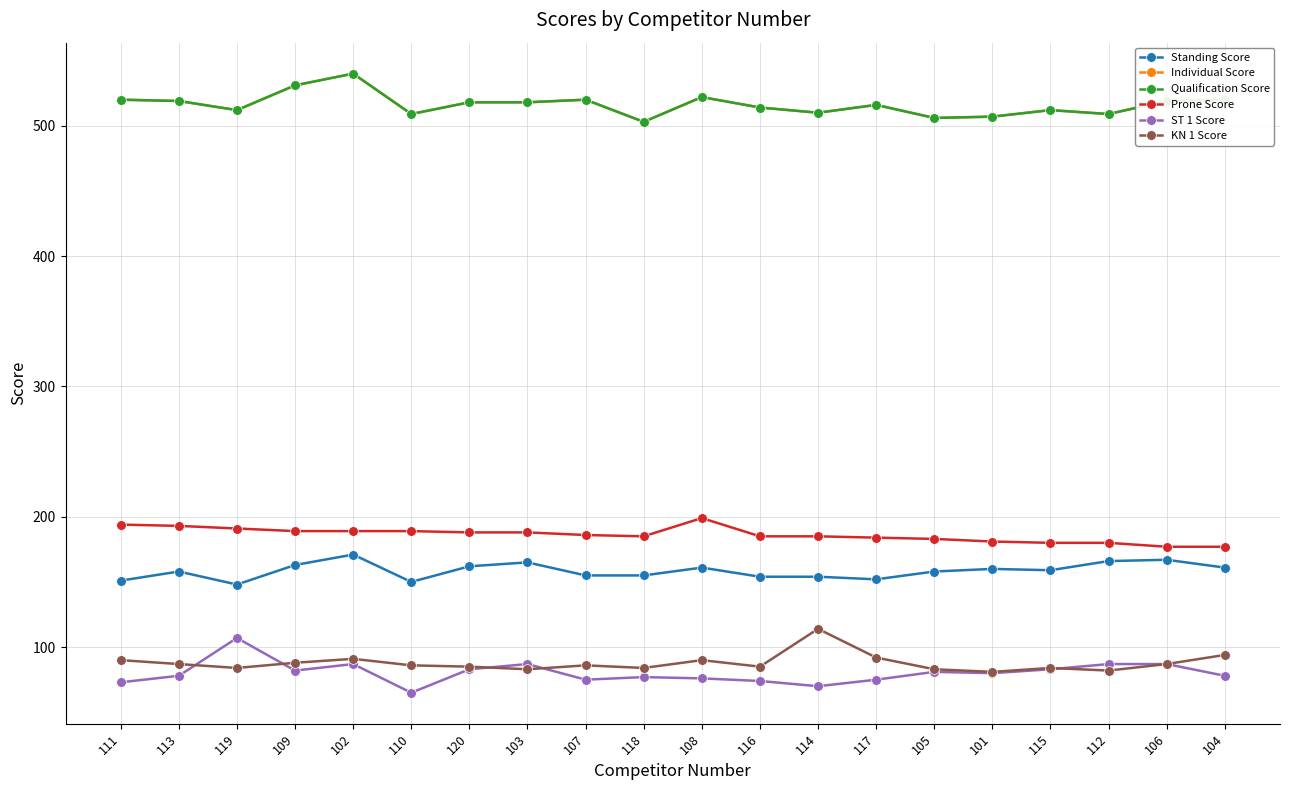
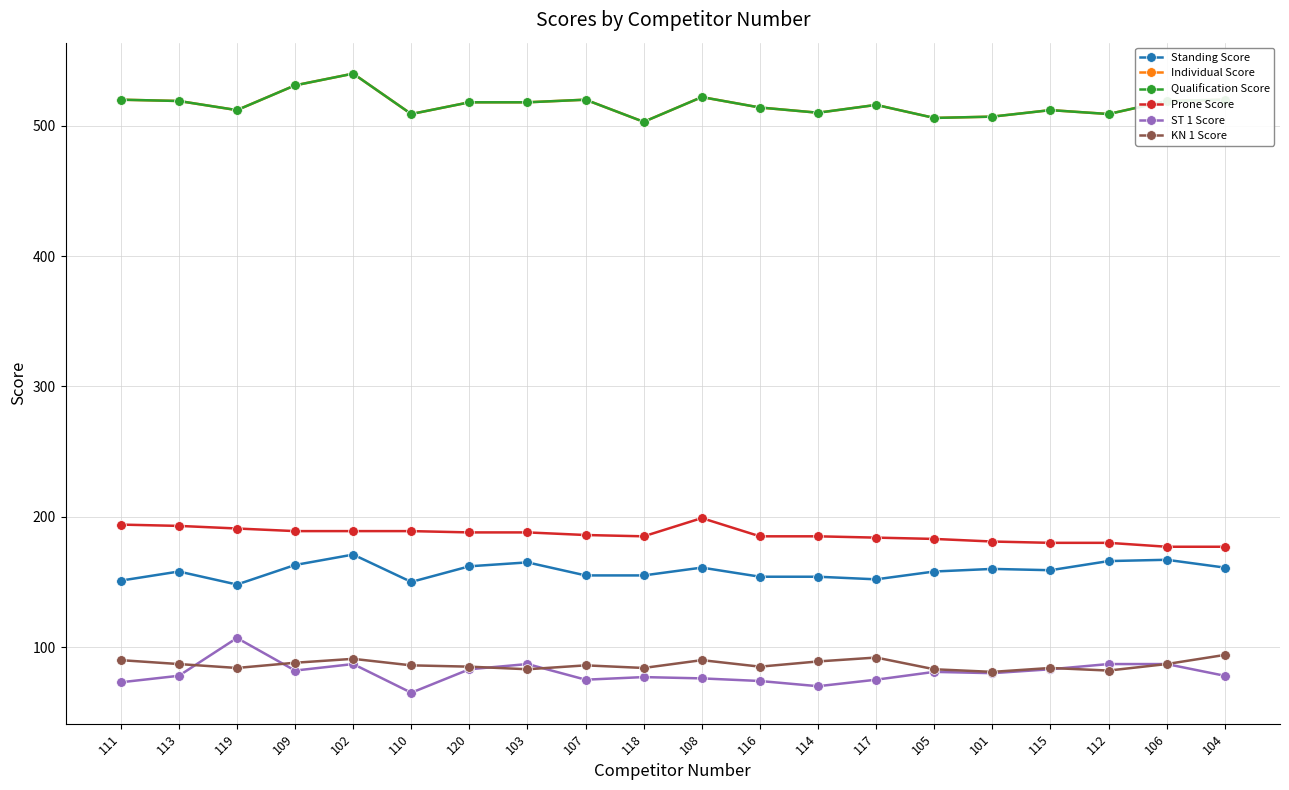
  {
    "Standing Score": {
      "111": 151,
      "113": 158,
      "119": 148,
      "109": 163,
      "102": 171,
      "110": 150,
      "120": 162,
      "103": 165,
      "107": 155,
      "118": 155,
      "108": 161,
      "116": 154,
      "114": 154,
      "117": 152,
      "105": 158,
      "101": 160,
      "115": 159,
      "112": 166,
      "106": 167,
      "104": 161
    },
    "Qualification Score": {
      "111": 520,
      "113": 519,
      "119": 512,
      "109": 531,
      "102": 540,
      "110": 509,
      "120": 518,
      "103": 518,
      "107": 520,
      "118": 503,
      "108": 522,
      "116": 514,
      "114": 510,
      "117": 516,
      "105": 506,
      "101": 507,
      "115": 512,
      "112": 509
    },
    "Prone Score": {
      "111": 194,
      "113": 193,
      "119": 191,
      "109": 189,
      "102": 189,
      "110": 189,
      "120": 188,
      "103": 188,
      "107": 186,
      "118": 185,
      "108": 199,
      "116": 185,
      "114": 185,
      "117": 184,
      "105": 183,
      "101": 181,
      "115": 180,
      "112": 180,
      "106": 177,
      "104": 177
    },
    "ST 1 Score": {
      "111": 73,
      "113": 78,
      "119": 107,
      "109": 82,
      "102": 87,
      "110": 65,
      "120": 83,
      "103": 87,
      "107": 75,
      "118": 77,
      "108": 76,
      "116": 74,
      "114": 70,
      "117": 75,
      "105": 81,
      "112": 87,
      "104": 78
    },
    "KN 1 Score": {
      "111": 90,
      "113": 87,
      "119": 84,
      "109": 88,
      "102": 91,
      "110": 86,
      "120": 85,
      "103": 83,
      "107": 86,
      "118": 84,
      "108": 90,
      "116": 85,
-     "114": 114,
+     "114": 89,
      "117": 92,
      "105": 83,
      "112": 82,
      "104": 94
    }
  }
